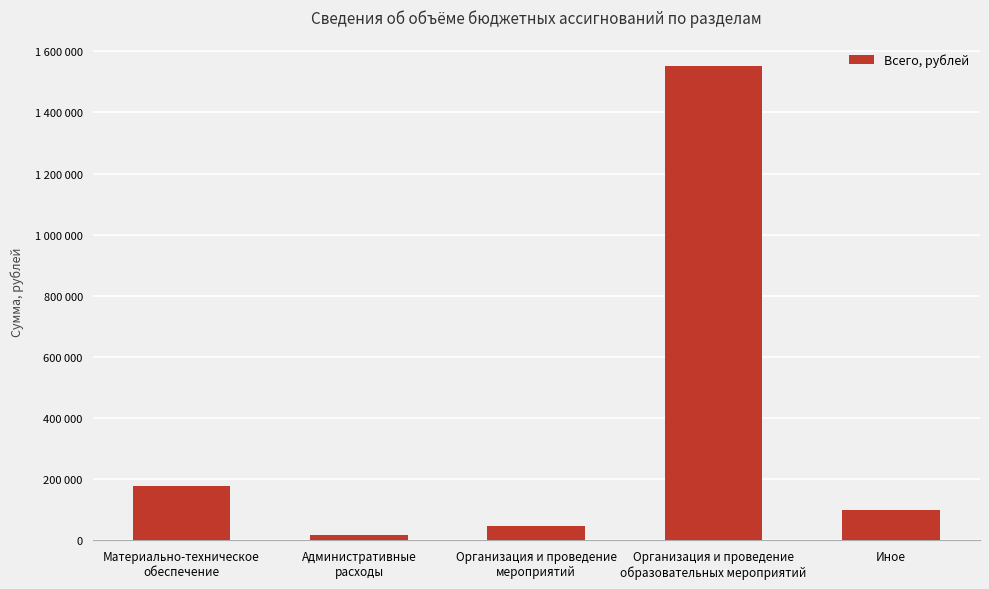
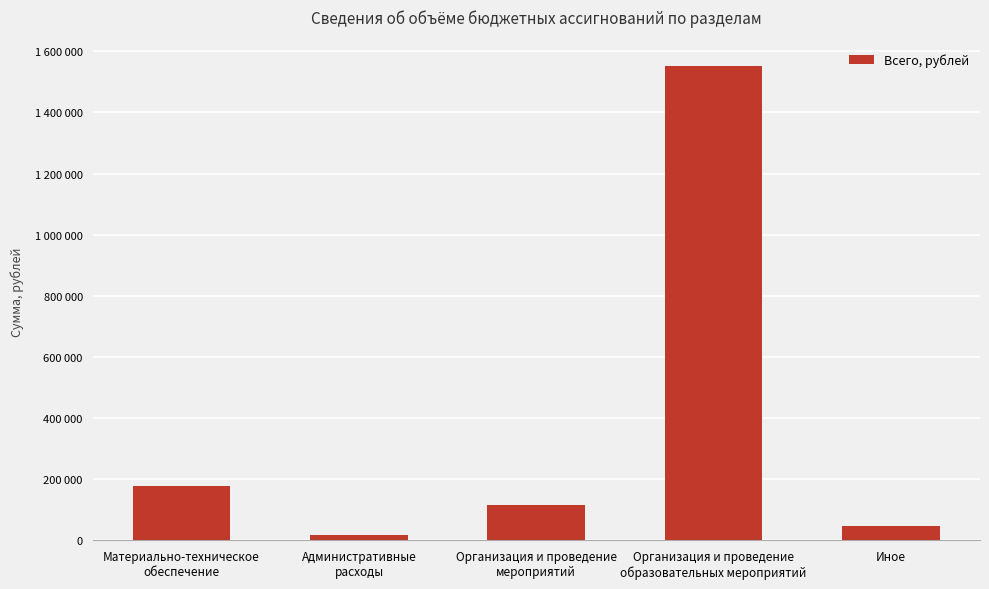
  {
    "Материально-техническое обеспечение": 180000,
    "Административные расходы": 20000,
-   "Организация и проведение мероприятий": 50000,
+   "Организация и проведение мероприятий": 110000,
    "Организация и проведение образовательных мероприятий": 1550000,
-   "Иное": 100000
+   "Иное": 50000
  }
